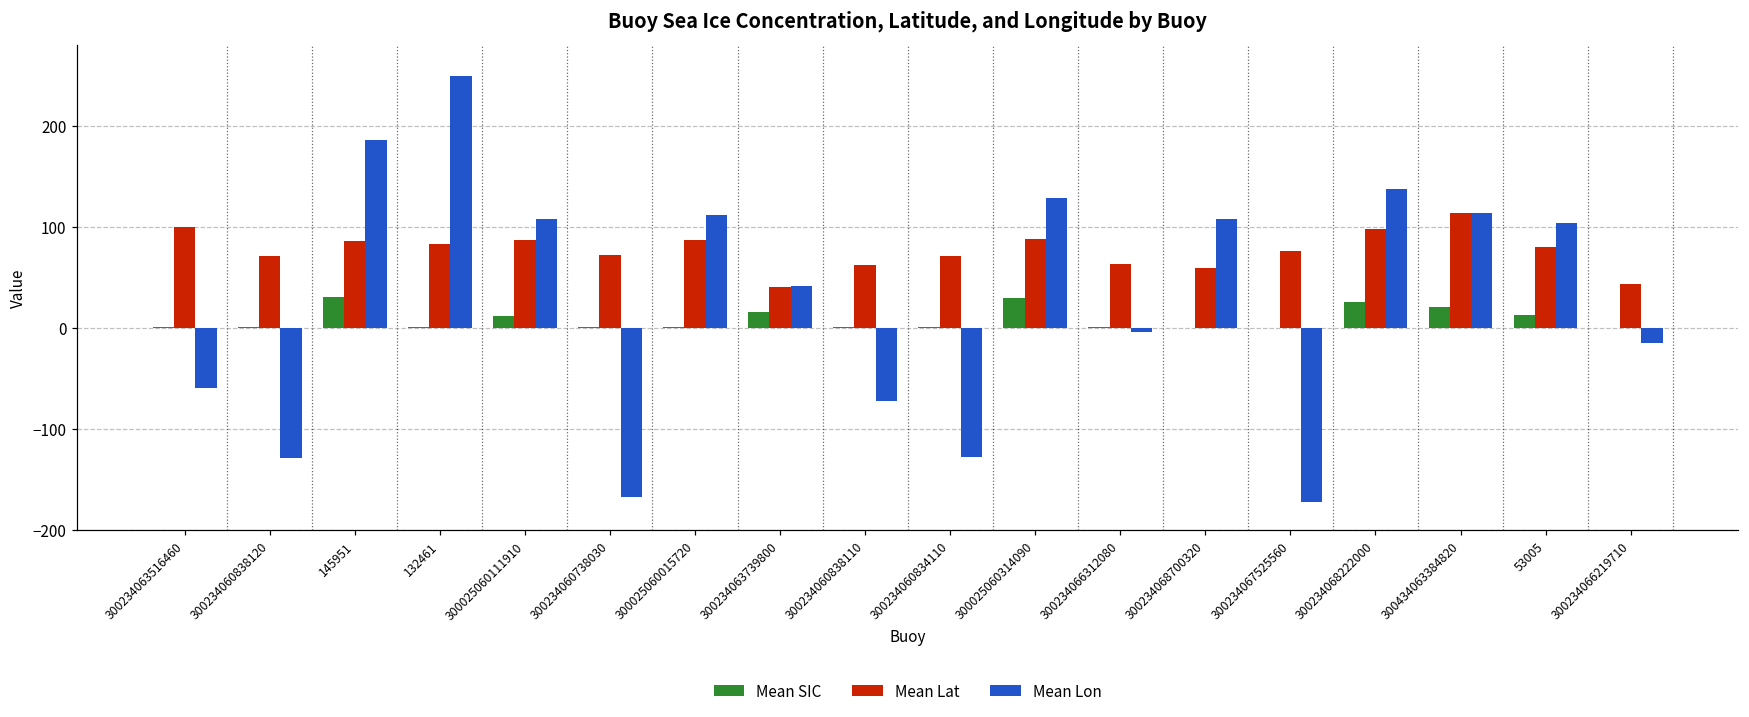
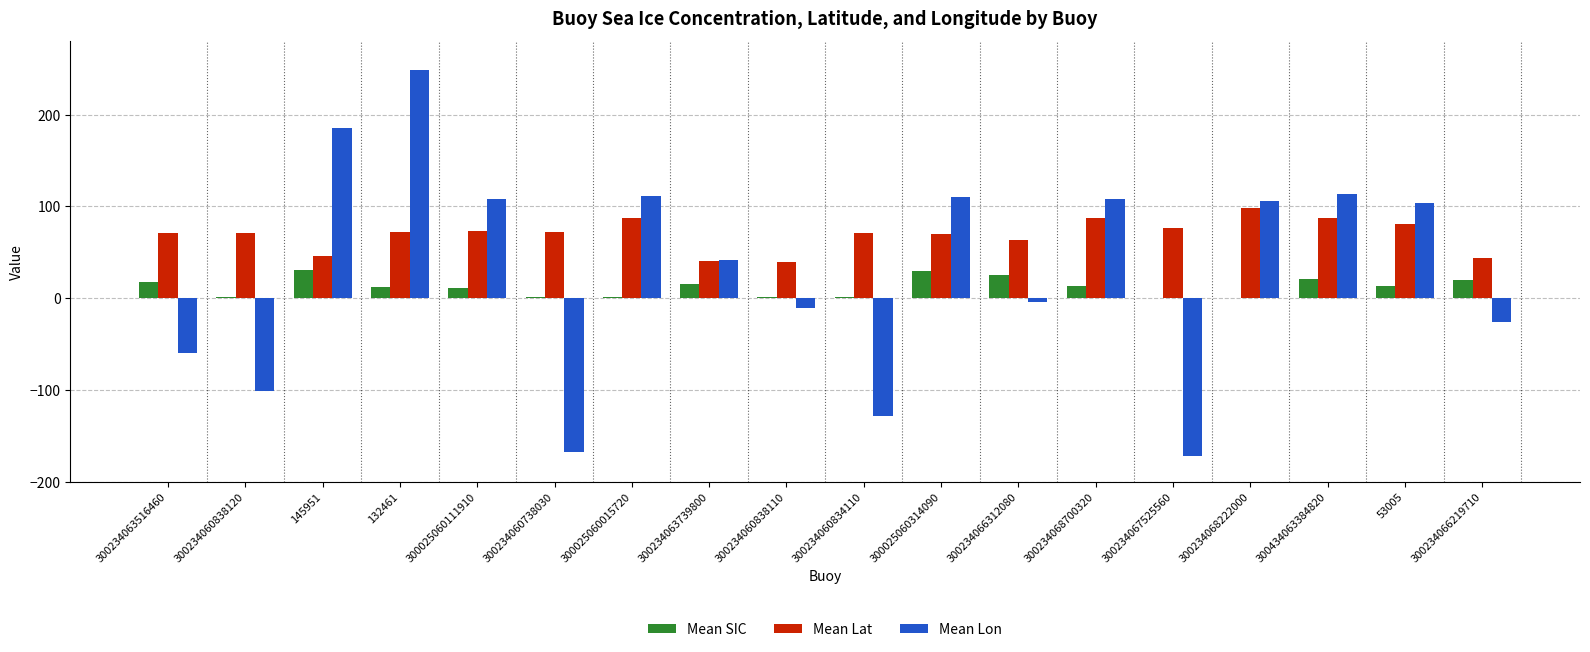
  {
    "Mean SIC": {
-     "300234063516460": 0,
+     "300234063516460": 20,
      "145951": 30,
-     "132461": 0,
+     "132461": 10,
      "300025060111910": 10,
      "300234063739800": 20,
      "300025060314090": 30,
-     "300234066312080": 0,
-     "300234068700320": 0,
+     "300234066312080": 30,
+     "300234068700320": 10,
      "300234067525560": 0,
-     "300234068222000": 30,
+     "300234068222000": 0,
      "300434063384820": 20,
      "53005": 10,
-     "300234066219710": 0
+     "300234066219710": 20
    },
    "Mean Lat": {
-     "300234063516460": 100,
+     "300234063516460": 70,
      "300234060838120": 70,
-     "145951": 90,
-     "132461": 80,
-     "300025060111910": 90,
+     "145951": 50,
+     "132461": 70,
+     "300025060111910": 70,
      "300234060738030": 70,
      "300025060015720": 90,
      "300234063739800": 40,
-     "300234060838110": 60,
+     "300234060838110": 40,
      "300234060834110": 70,
-     "300025060314090": 90,
+     "300025060314090": 70,
      "300234066312080": 60,
-     "300234068700320": 60,
+     "300234068700320": 90,
      "300234067525560": 80,
      "300234068222000": 100,
-     "300434063384820": 110,
+     "300434063384820": 90,
      "53005": 80,
      "300234066219710": 40
    },
    "Mean Lon": {
      "300234063516460": -60,
-     "300234060838120": -130,
+     "300234060838120": -100,
      "145951": 190,
      "132461": 250,
      "300025060111910": 110,
      "300234060738030": -170,
      "300025060015720": 110,
      "300234063739800": 40,
-     "300234060838110": -70,
+     "300234060838110": -10,
      "300234060834110": -130,
-     "300025060314090": 130,
+     "300025060314090": 110,
      "300234066312080": 0,
      "300234068700320": 110,
      "300234067525560": -170,
-     "300234068222000": 140,
+     "300234068222000": 110,
      "300434063384820": 110,
      "53005": 100,
-     "300234066219710": -20
+     "300234066219710": -30
    }
  }
